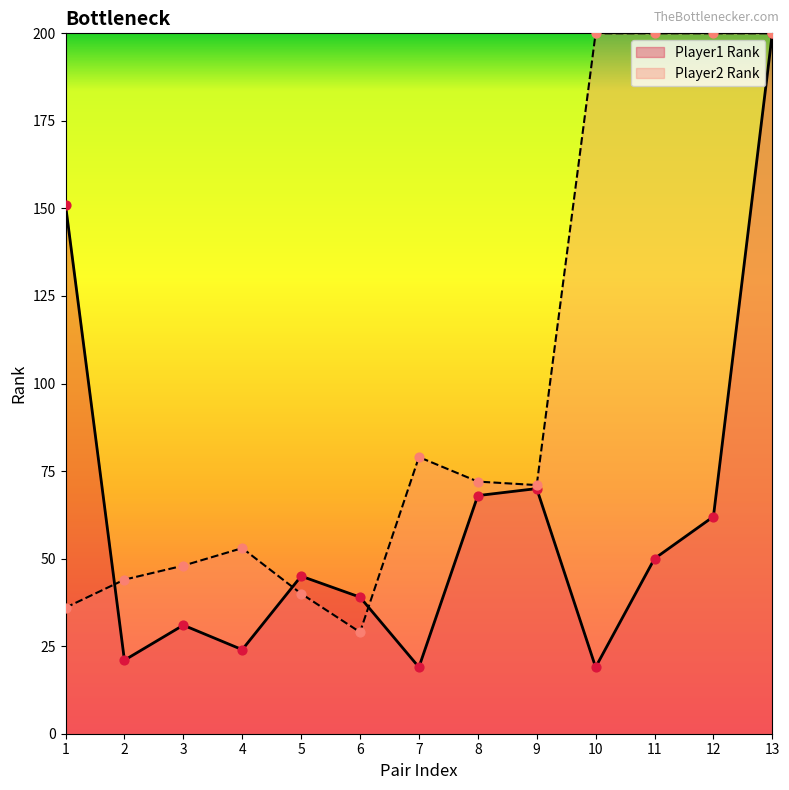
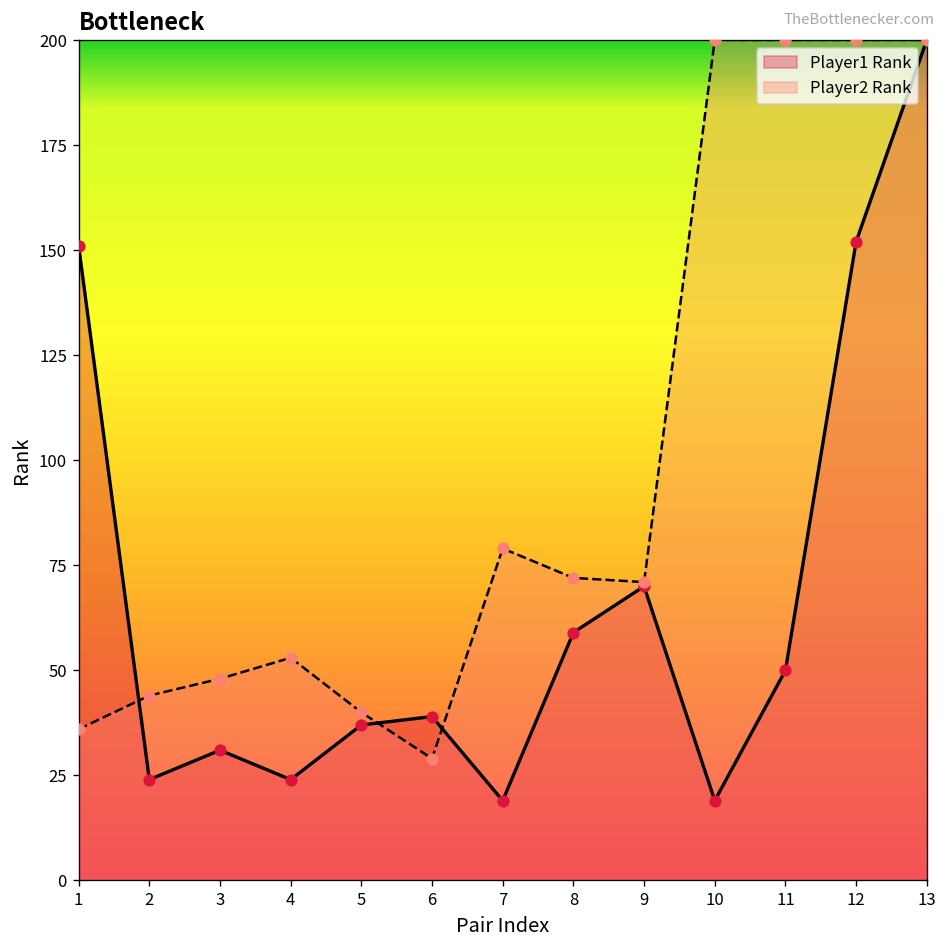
  {
    "Player1 Rank": {
      "1": 151,
-     "2": 21,
+     "2": 24,
      "3": 31,
      "4": 24,
-     "5": 45,
+     "5": 37,
      "6": 39,
      "7": 19,
-     "8": 68,
+     "8": 59,
      "9": 70,
      "10": 19,
      "11": 50,
-     "12": 62
+     "12": 152
    },
    "Player2 Rank": {
      "1": 36,
      "2": 44,
      "3": 48,
      "4": 53,
      "5": 40,
      "6": 29,
      "7": 79,
      "8": 72,
      "9": 71,
      "10": 200,
      "11": 200,
      "12": 200
    }
  }
